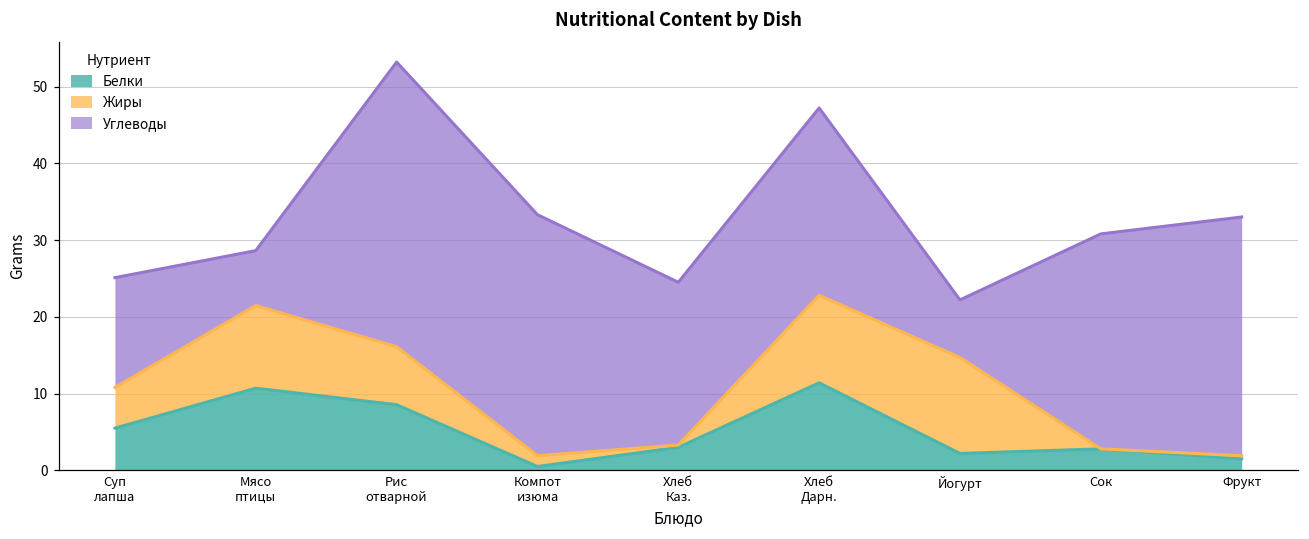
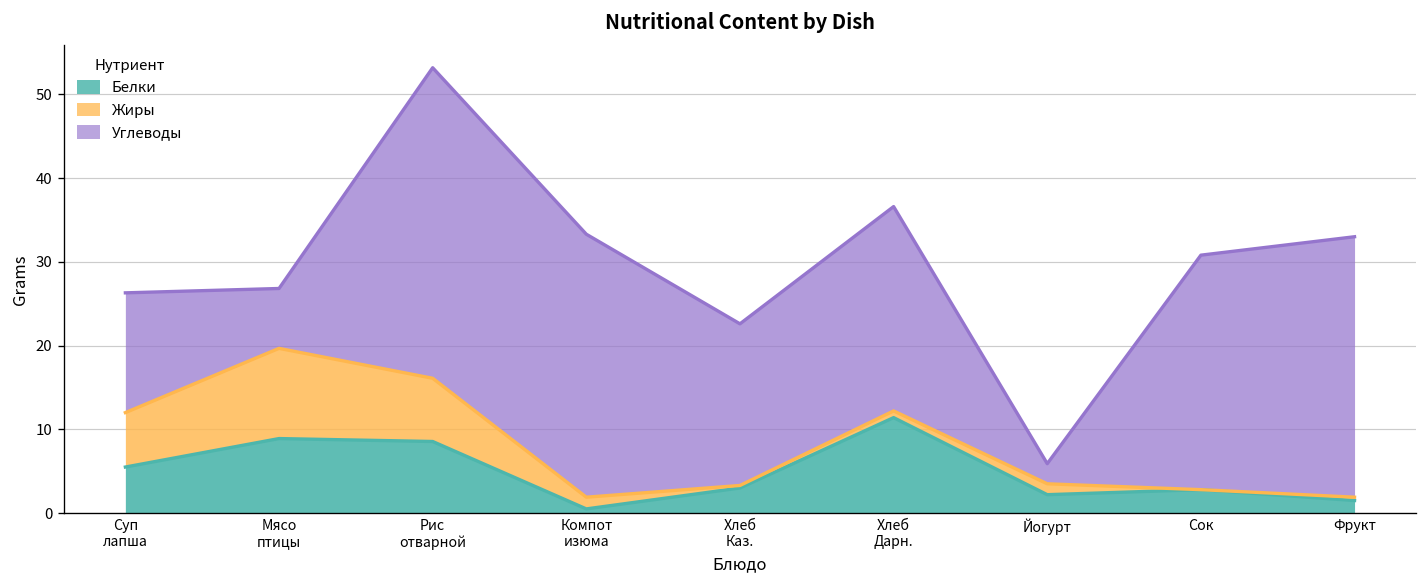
  {
    "Белки": {
      "Суп лапша": 6,
-     "Мясо птицы": 11,
+     "Мясо птицы": 9,
      "Рис отварной": 9,
      "Компот изюма": 1,
      "Хлеб Дарн.": 11,
      "Йогурт": 2,
      "Фрукт": 2
    },
    "Жиры": {
-     "Суп лапша": 5,
+     "Суп лапша": 7,
      "Мясо птицы": 11,
      "Рис отварной": 8,
      "Компот изюма": 1,
-     "Хлеб Дарн.": 11,
-     "Йогурт": 13,
+     "Хлеб Дарн.": 1,
+     "Йогурт": 1,
      "Фрукт": 0
    },
    "Углеводы": {
      "Суп лапша": 14,
      "Мясо птицы": 7,
      "Рис отварной": 37,
      "Компот изюма": 31,
-     "Хлеб Каз.": 21,
+     "Хлеб Каз.": 19,
      "Хлеб Дарн.": 24,
-     "Йогурт": 8,
+     "Йогурт": 2,
      "Сок": 28,
      "Фрукт": 31
    }
  }
